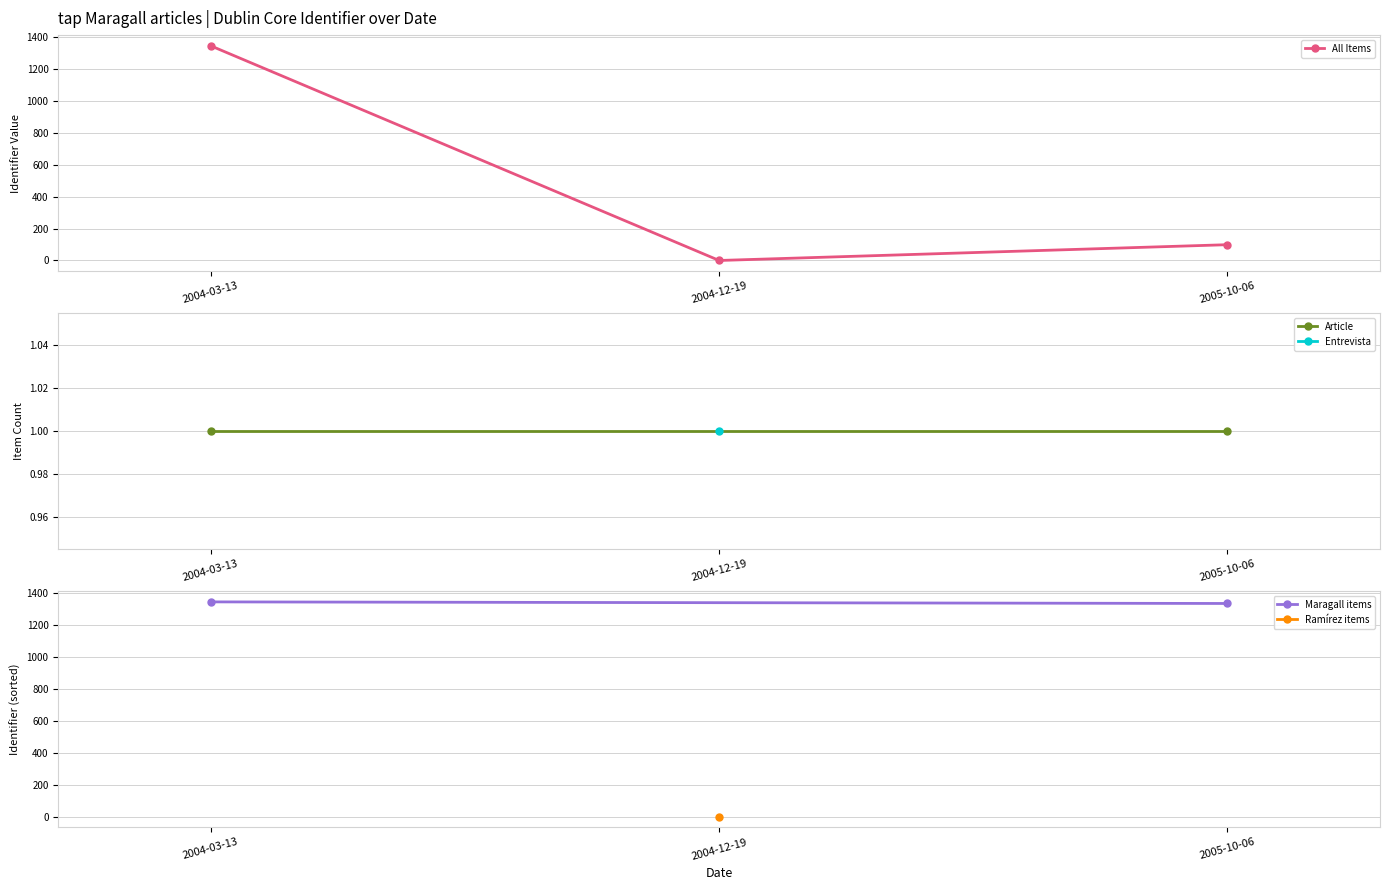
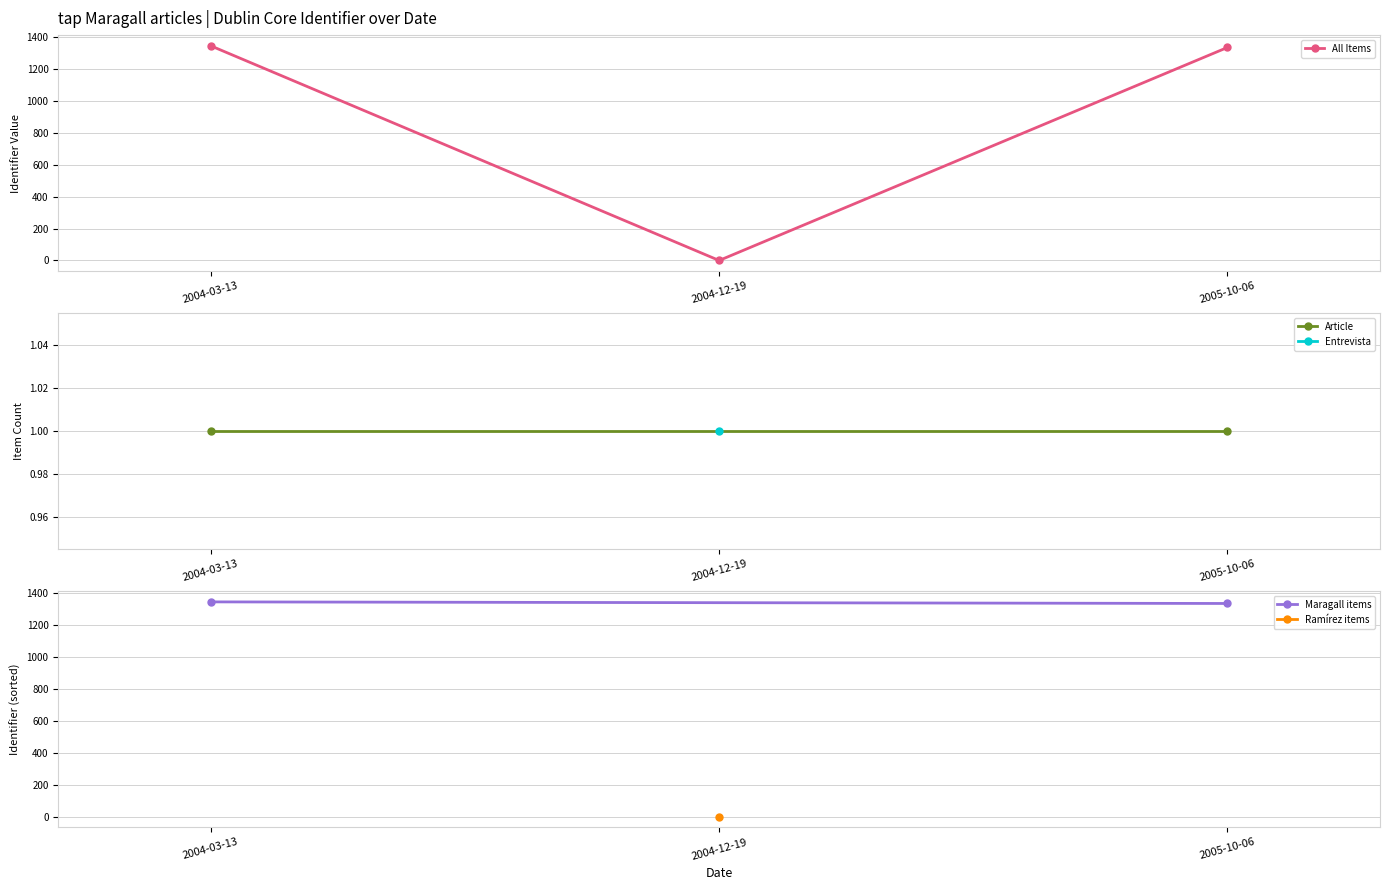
  {
    "tap Maragall articles | Dublin Core Identifier over Date": {
      "2004-03-13": 1350,
      "2004-12-19": 0,
-     "2005-10-06": 100
+     "2005-10-06": 1340
    }
  }
